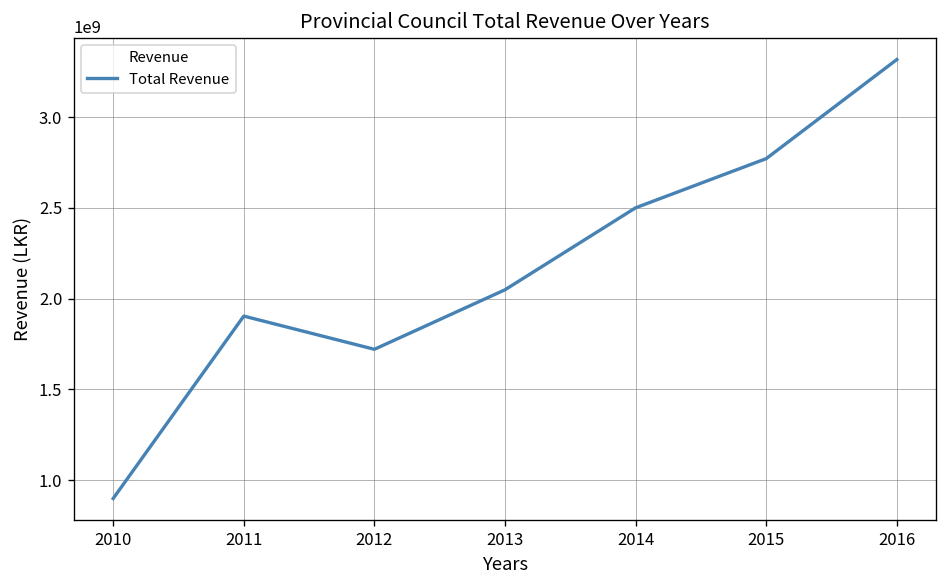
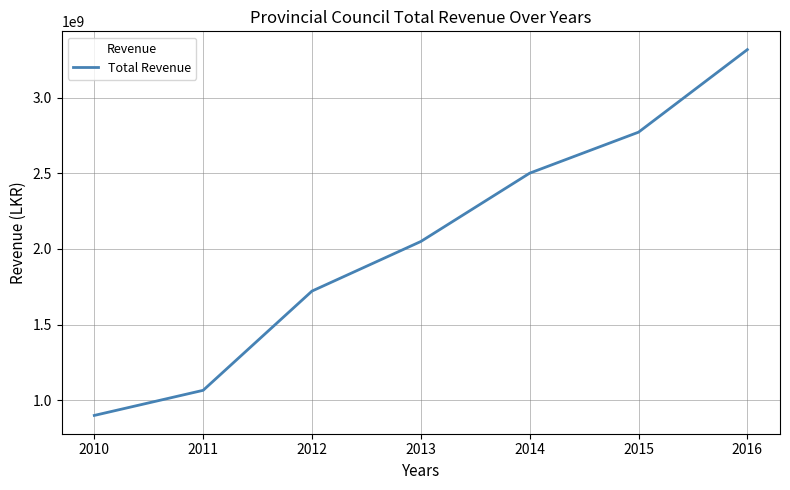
  {
    "2010": 900000000,
-   "2011": 1900000000,
+   "2011": 1070000000,
    "2012": 1720000000,
    "2013": 2050000000,
    "2014": 2500000000,
    "2015": 2770000000,
    "2016": 3320000000
  }
